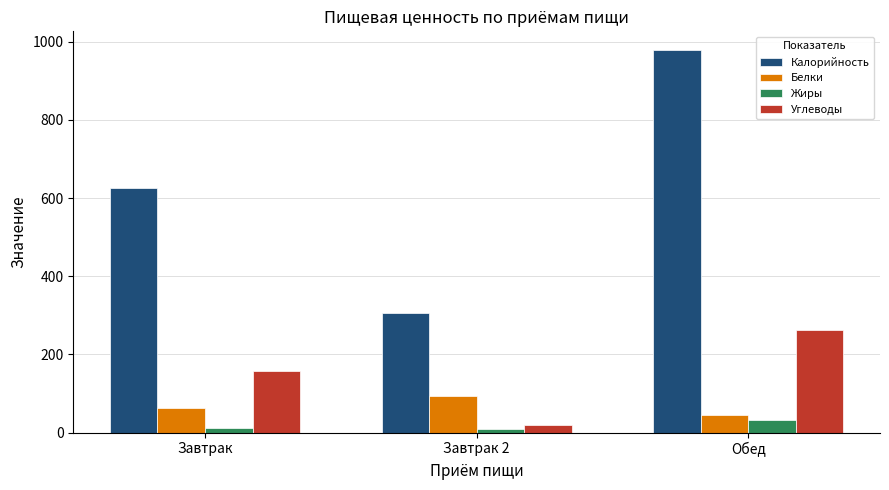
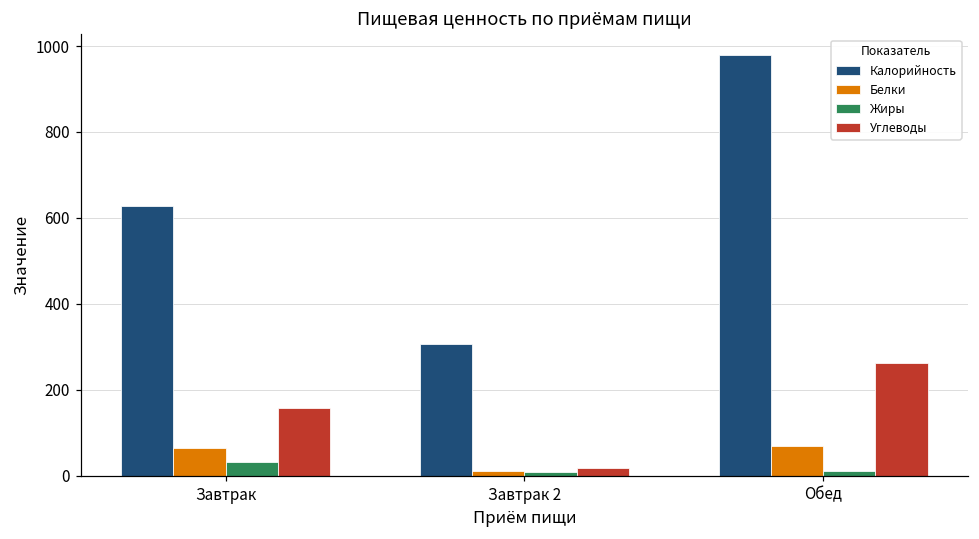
  {
    "Калорийность": {
      "Завтрак": 630,
      "Завтрак 2": 310,
      "Обед": 980
    },
    "Белки": {
      "Завтрак": 60,
-     "Завтрак 2": 90,
-     "Обед": 40
+     "Завтрак 2": 10,
+     "Обед": 70
    },
    "Жиры": {
-     "Завтрак": 10,
+     "Завтрак": 30,
      "Завтрак 2": 10,
-     "Обед": 30
+     "Обед": 10
    },
    "Углеводы": {
      "Завтрак": 160,
      "Завтрак 2": 20,
      "Обед": 260
    }
  }
